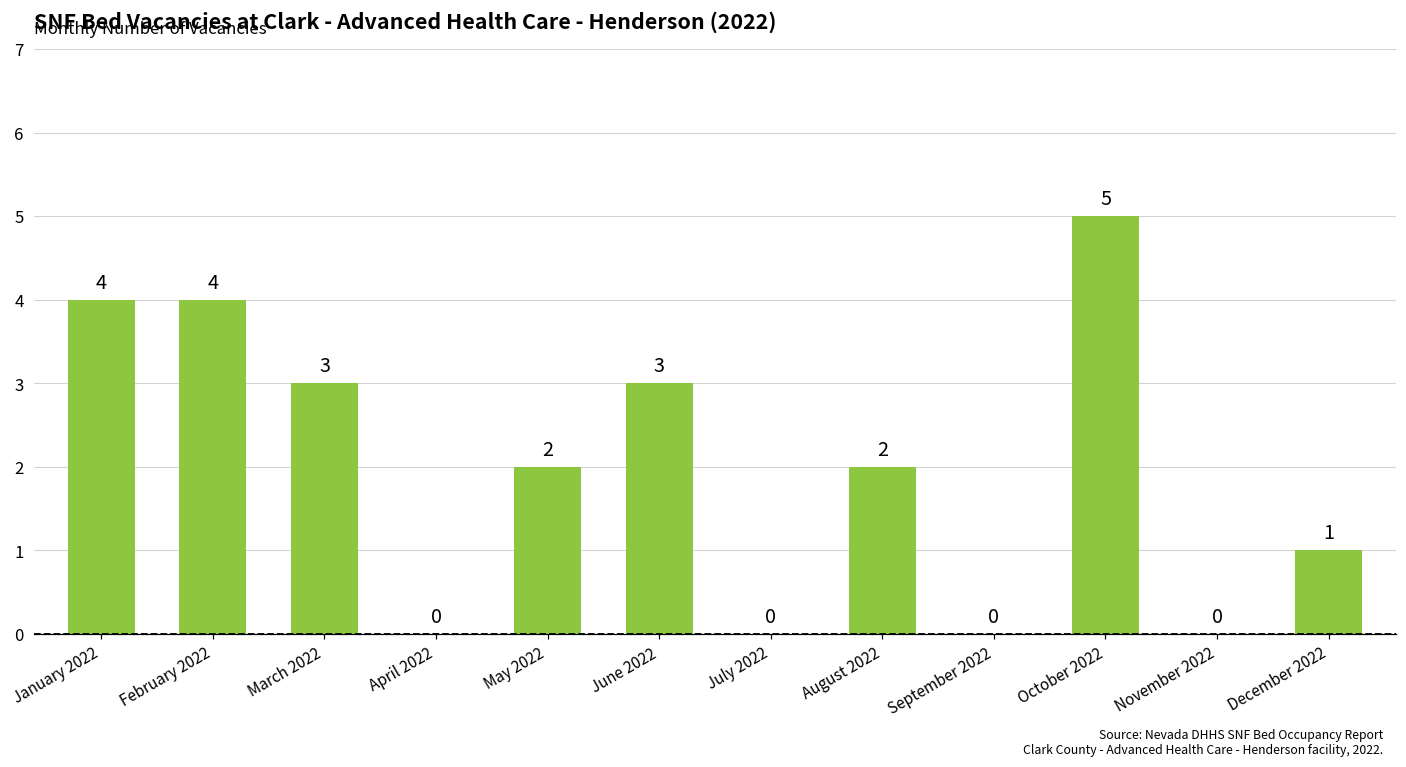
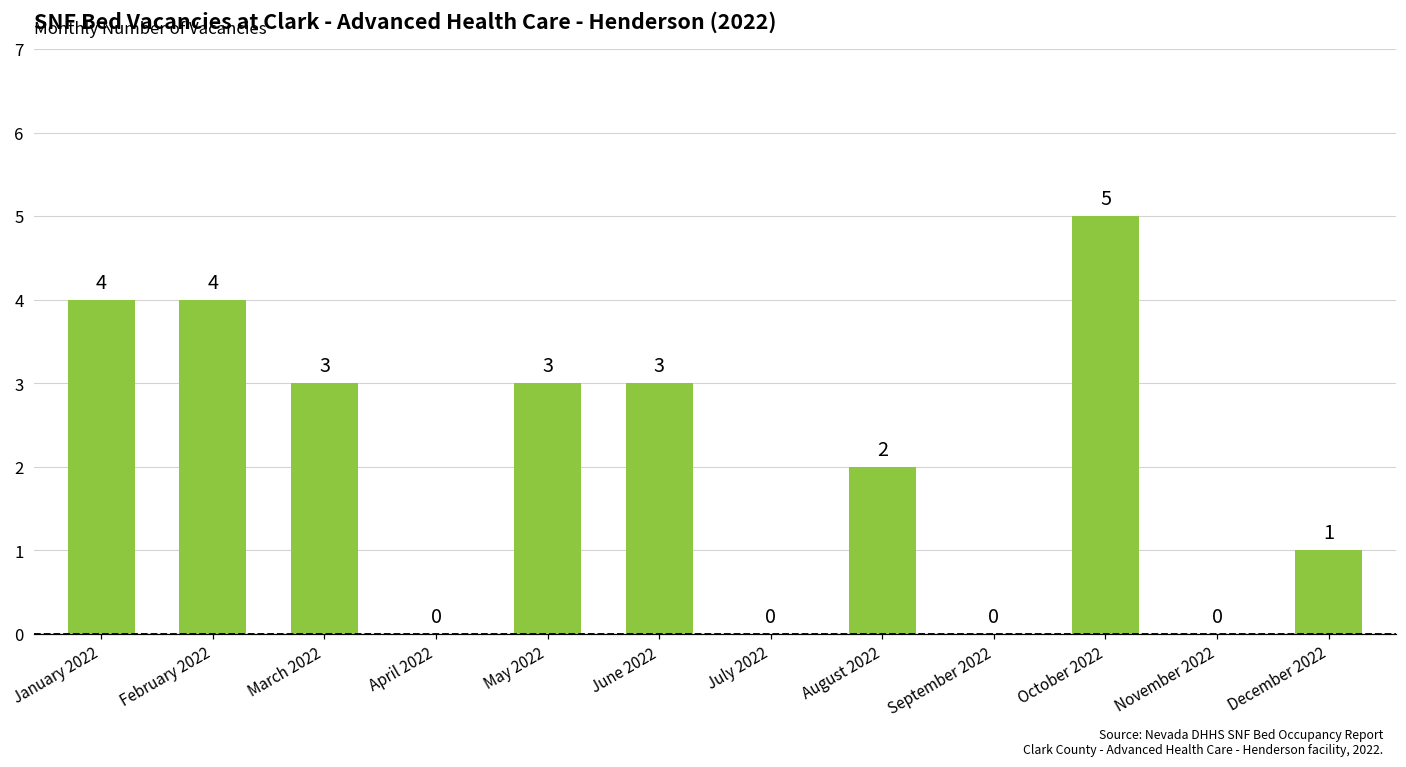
  {
    "January 2022": 4,
    "February 2022": 4,
    "March 2022": 3,
    "April 2022": 0,
-   "May 2022": 2,
+   "May 2022": 3,
    "June 2022": 3,
    "July 2022": 0,
    "August 2022": 2,
    "September 2022": 0,
    "October 2022": 5,
    "November 2022": 0,
    "December 2022": 1
  }
